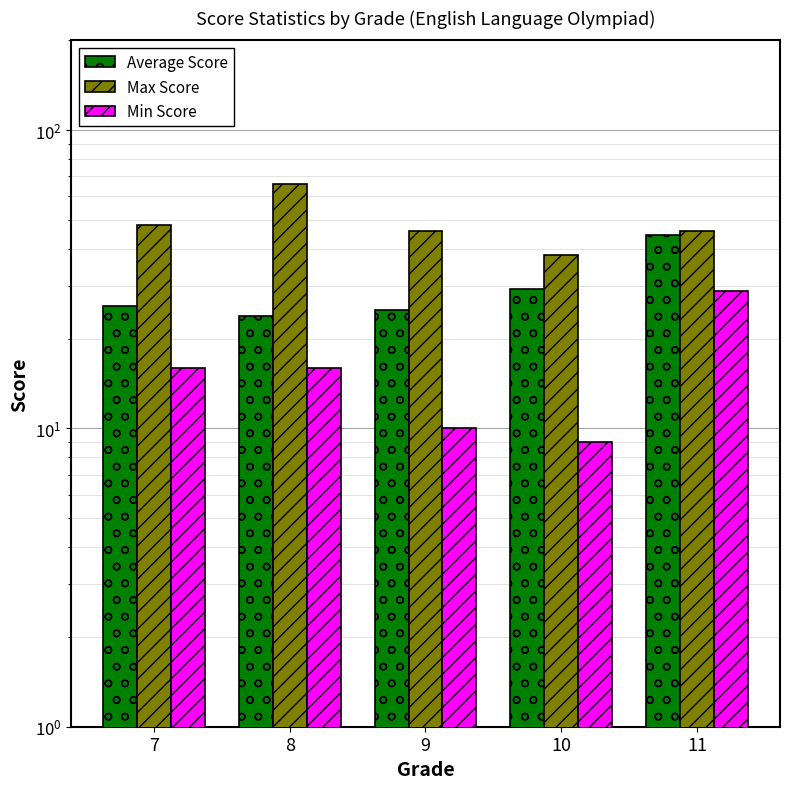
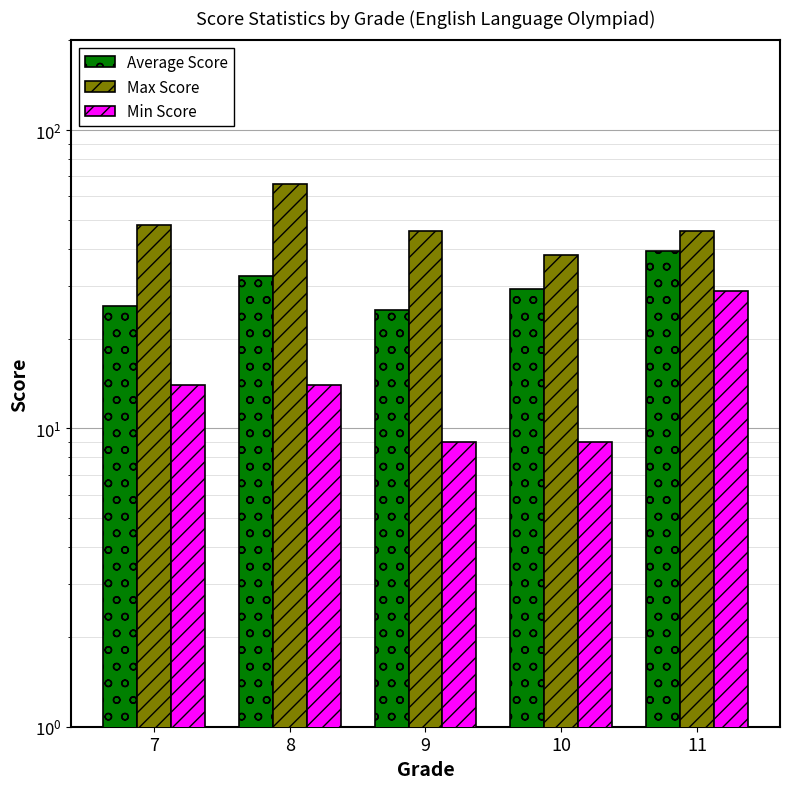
  {
    "Average Score": {
      "7": 26,
-     "8": 24,
+     "8": 32,
      "9": 25,
      "10": 29,
-     "11": 45
+     "11": 39
    },
    "Max Score": {
      "7": 48,
      "8": 66,
      "9": 46,
      "10": 38,
      "11": 46
    },
    "Min Score": {
-     "7": 16,
-     "8": 16,
-     "9": 10,
+     "7": 14,
+     "8": 14,
+     "9": 9,
      "10": 9,
      "11": 29
    }
  }
